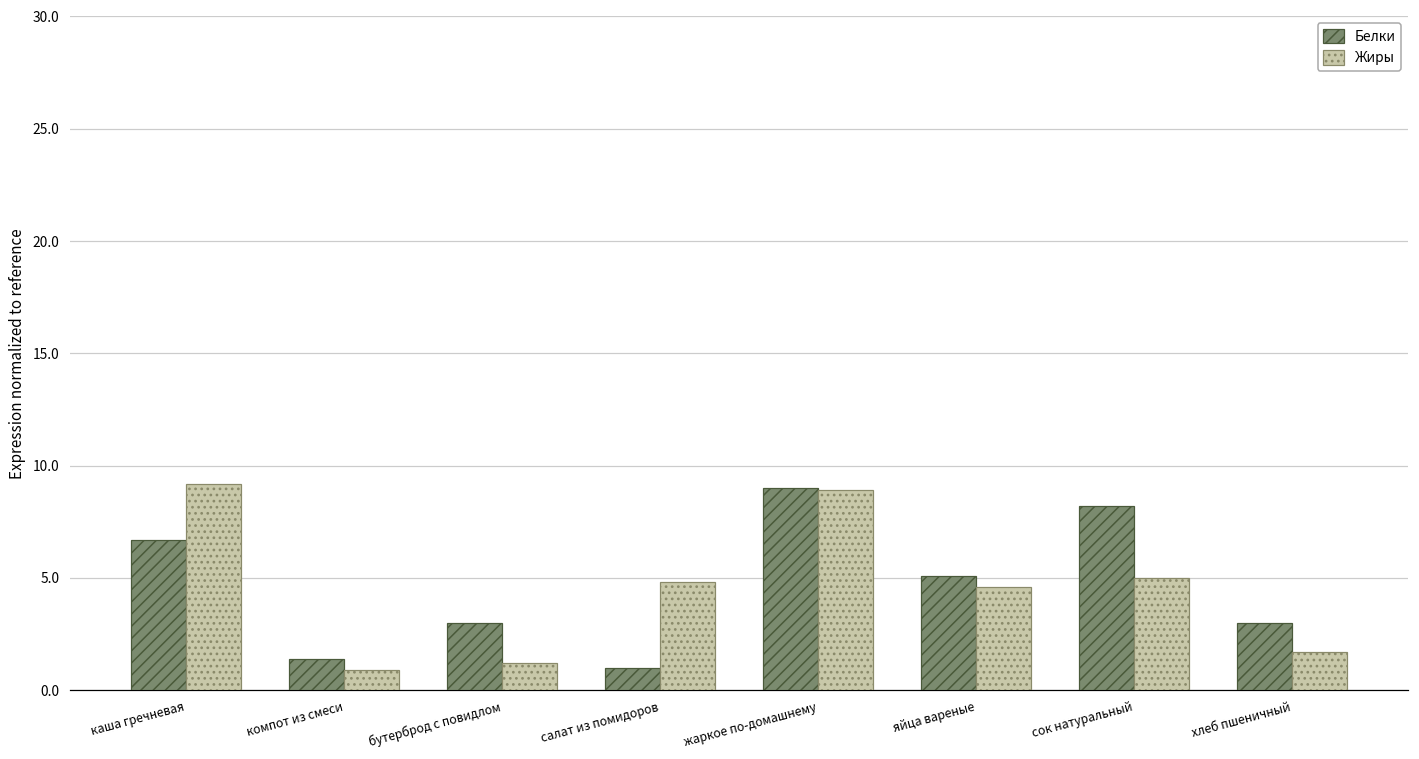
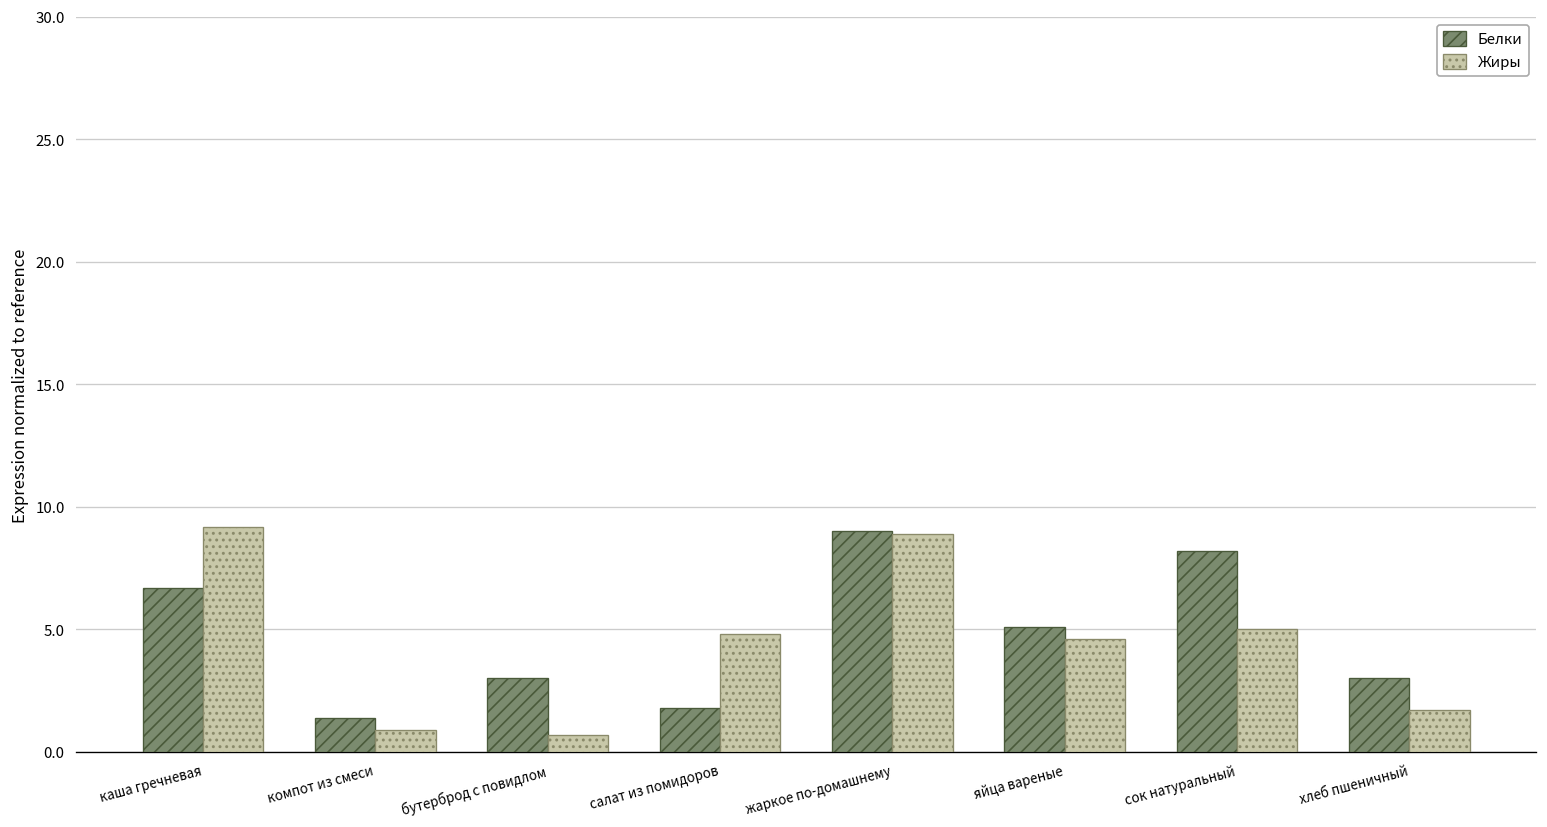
  {
    "Белки": {
      "каша гречневая": 6.7,
      "компот из смеси": 1.4,
      "бутерброд с повидлом": 3.0,
-     "салат из помидоров": 1.0,
+     "салат из помидоров": 1.8,
      "жаркое по-домашнему": 9.0,
      "яйца вареные": 5.1,
      "сок натуральный": 8.2,
      "хлеб пшеничный": 3.0
    },
    "Жиры": {
      "каша гречневая": 9.2,
      "компот из смеси": 0.9,
-     "бутерброд с повидлом": 1.2,
+     "бутерброд с повидлом": 0.7,
      "салат из помидоров": 4.8,
      "жаркое по-домашнему": 8.9,
      "яйца вареные": 4.6,
      "сок натуральный": 5.0,
      "хлеб пшеничный": 1.7
    }
  }
